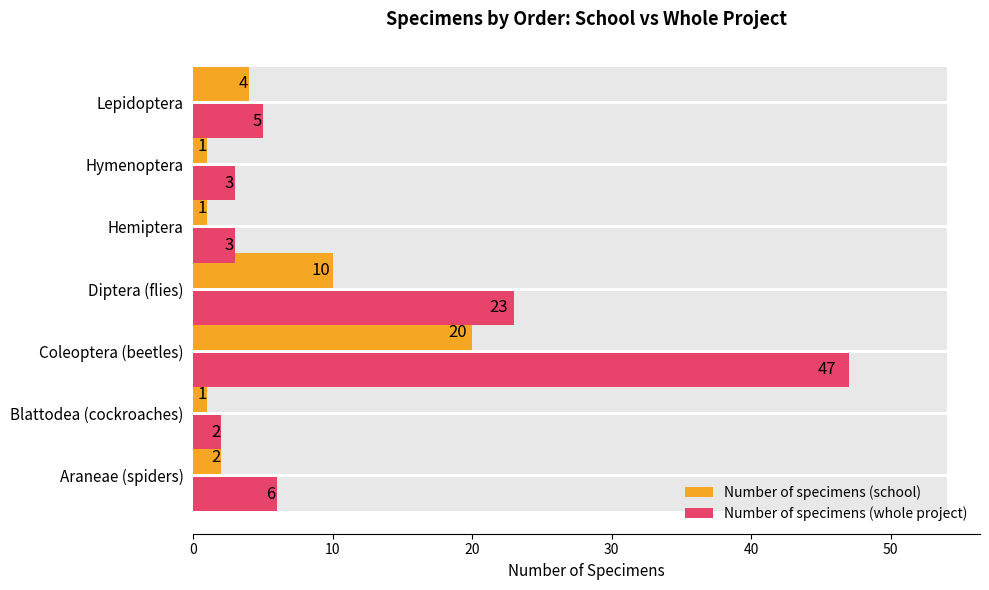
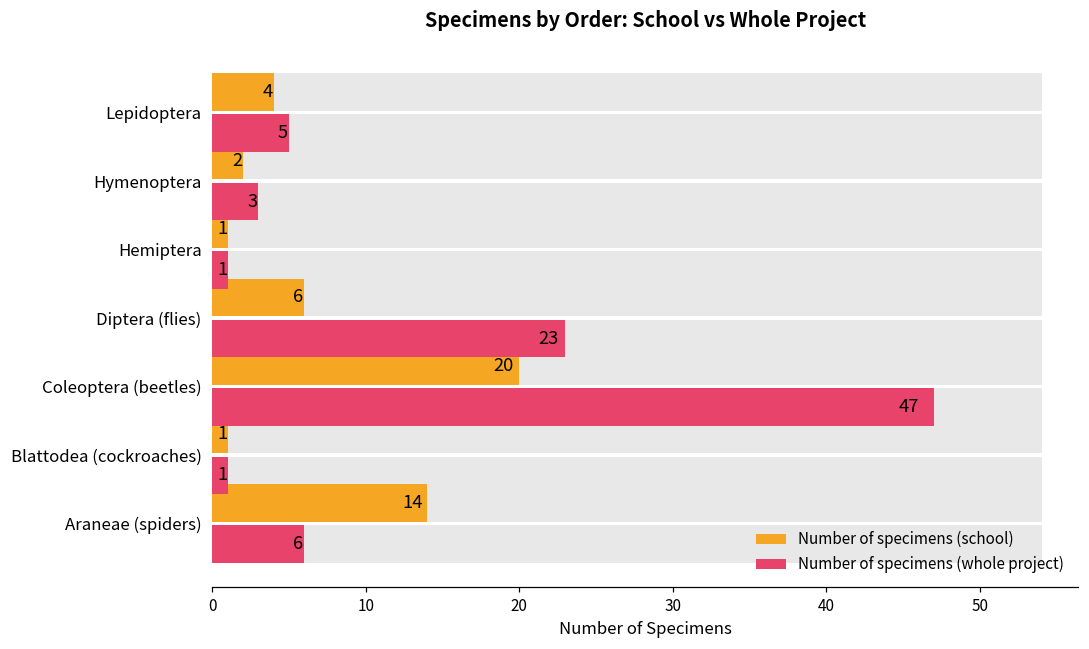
  {
    "Number of specimens (school)": {
-     "Hymenoptera": 1,
-     "Diptera (flies)": 10,
-     "Araneae (spiders)": 2
+     "Hymenoptera": 2,
+     "Diptera (flies)": 6,
+     "Araneae (spiders)": 14
    },
    "Number of specimens (whole project)": {
-     "Hemiptera": 3,
-     "Blattodea (cockroaches)": 2
+     "Hemiptera": 1,
+     "Blattodea (cockroaches)": 1
    }
  }
